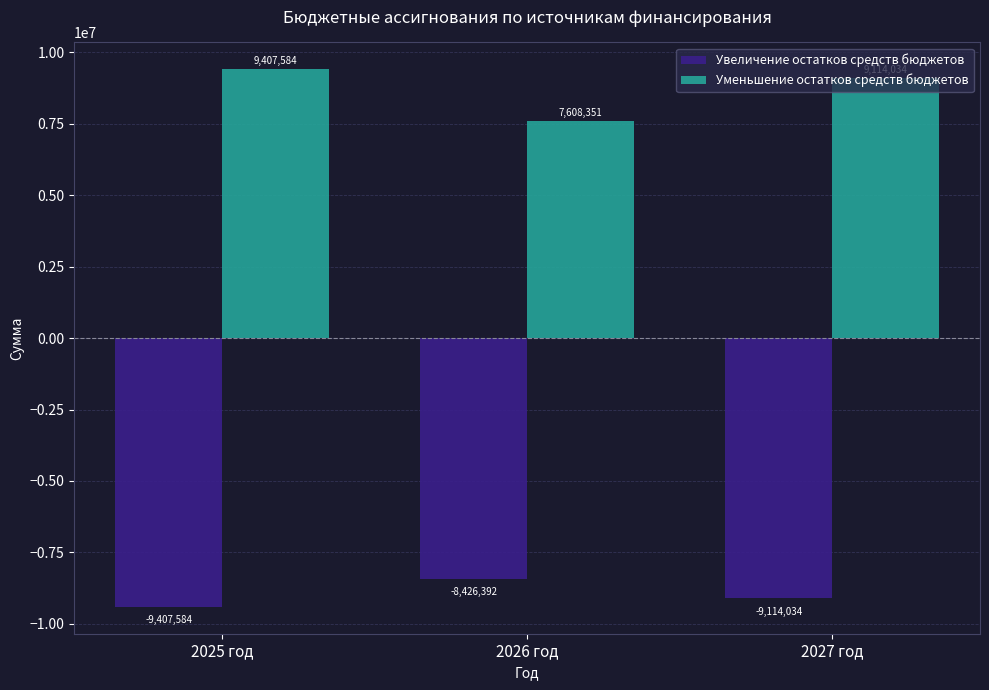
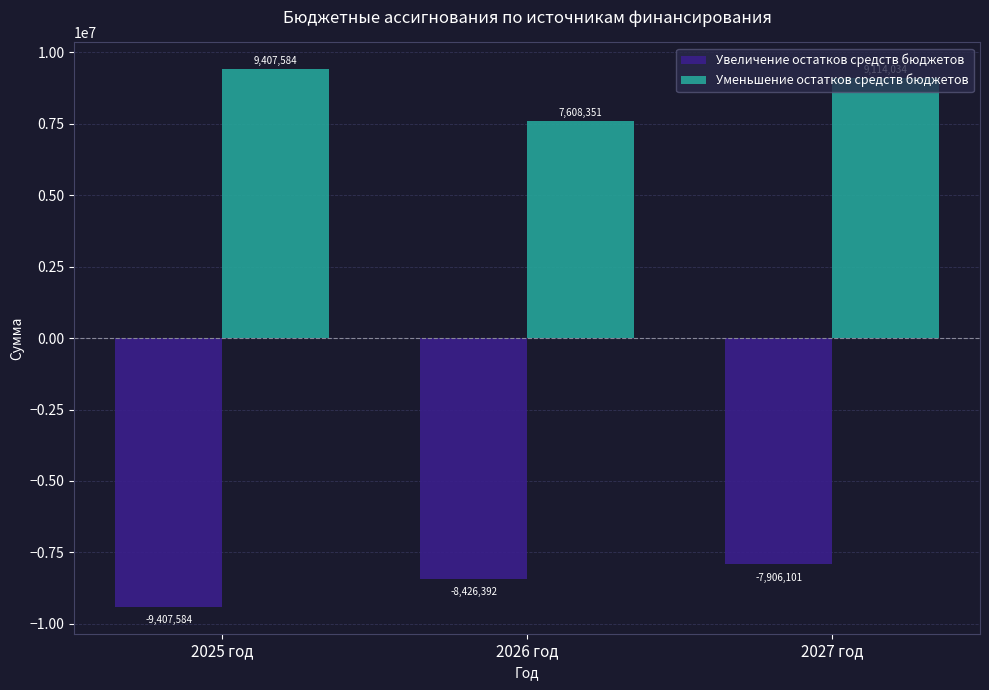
  {
    "Увеличение остатков средств бюджетов": {
      "2025 год": "-9,407,584",
      "2026 год": "-8,426,392",
-     "2027 год": "-9,114,034"
+     "2027 год": "-7,906,101"
    },
    "Уменьшение остатков средств бюджетов": {
      "2025 год": "9,407,584",
      "2026 год": "7,608,351"
    }
  }
